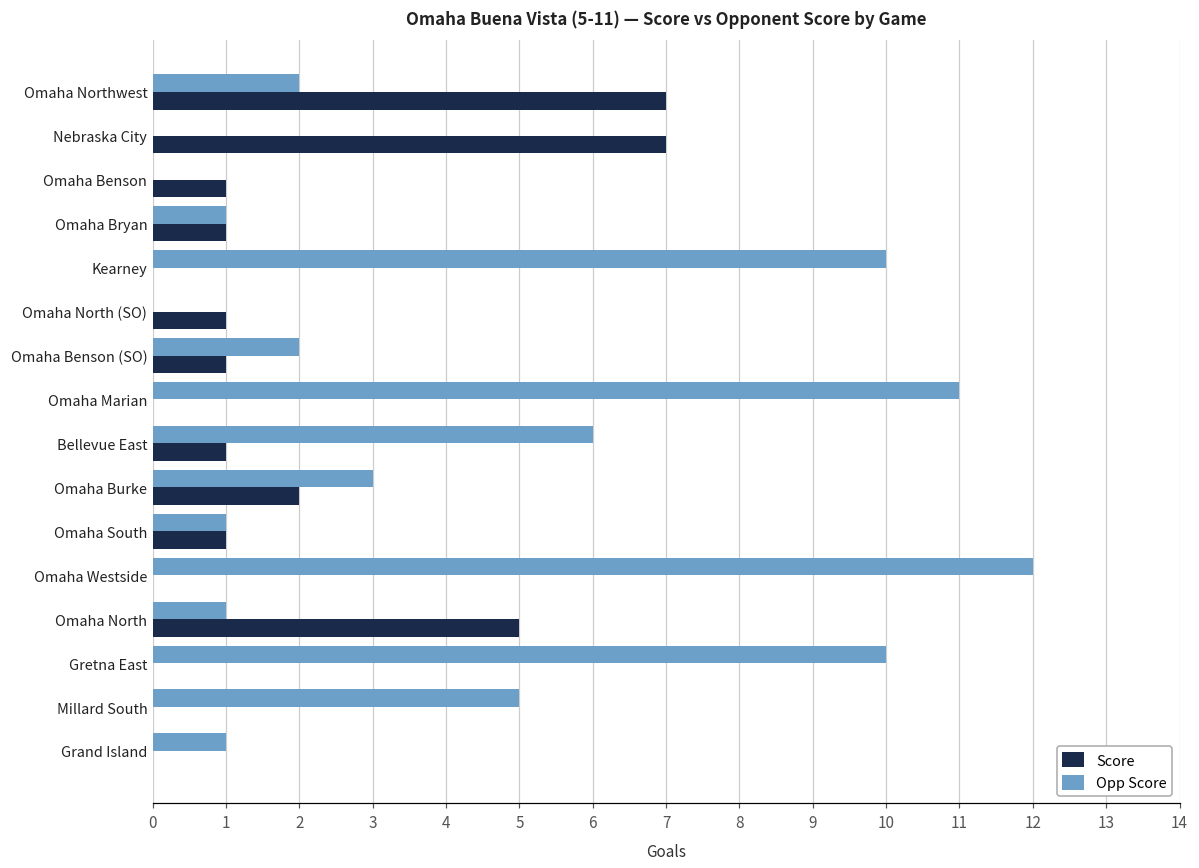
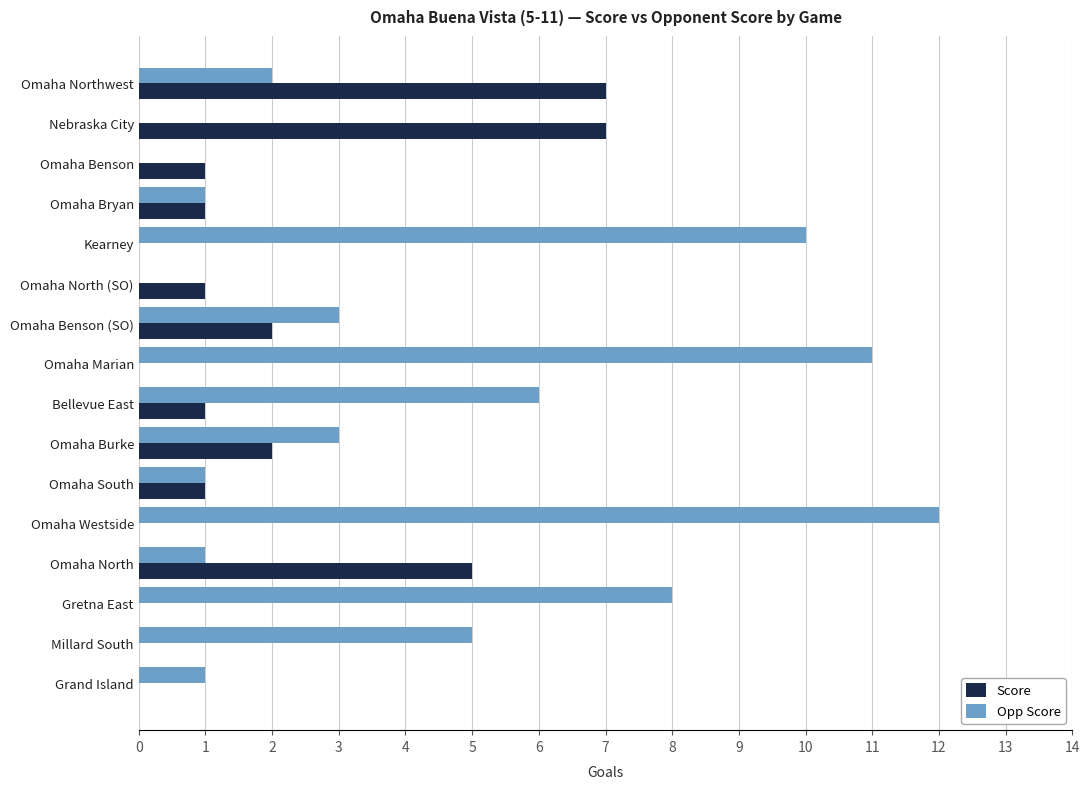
  {
    "Score": {
      "Omaha Northwest": 7,
      "Nebraska City": 7,
      "Omaha Benson": 1,
      "Omaha Bryan": 1,
      "Kearney": 0,
      "Omaha North (SO)": 1,
-     "Omaha Benson (SO)": 1,
+     "Omaha Benson (SO)": 2,
      "Omaha Marian": 0,
      "Bellevue East": 1,
      "Omaha Burke": 2,
      "Omaha South": 1,
      "Omaha Westside": 0,
      "Omaha North": 5,
      "Gretna East": 0,
      "Millard South": 0,
      "Grand Island": 0
    },
    "Opp Score": {
      "Omaha Northwest": 2,
      "Nebraska City": 0,
      "Omaha Benson": 0,
      "Omaha Bryan": 1,
      "Kearney": 10,
      "Omaha North (SO)": 0,
-     "Omaha Benson (SO)": 2,
+     "Omaha Benson (SO)": 3,
      "Omaha Marian": 11,
      "Bellevue East": 6,
      "Omaha Burke": 3,
      "Omaha South": 1,
      "Omaha Westside": 12,
      "Omaha North": 1,
-     "Gretna East": 10,
+     "Gretna East": 8,
      "Millard South": 5,
      "Grand Island": 1
    }
  }
